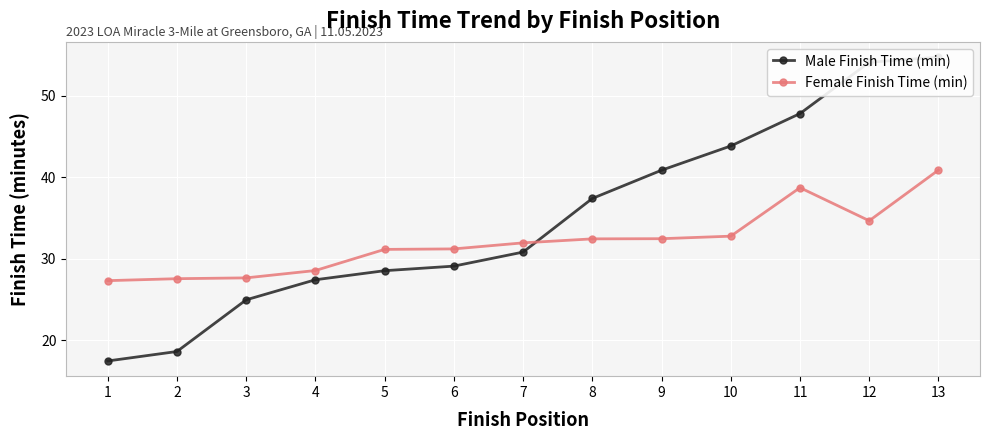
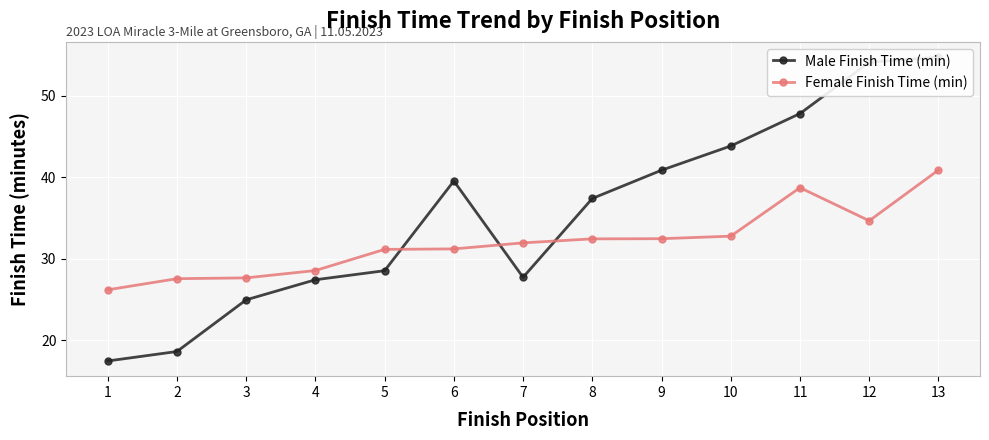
  {
    "Male Finish Time (min)": {
      "1": 17,
      "2": 19,
      "3": 25,
      "4": 27,
      "5": 29,
-     "6": 29,
-     "7": 31,
+     "6": 40,
+     "7": 28,
      "8": 37,
      "9": 41,
      "10": 44,
      "11": 48
    },
    "Female Finish Time (min)": {
-     "1": 27,
+     "1": 26,
      "2": 28,
      "3": 28,
      "4": 29,
      "5": 31,
      "6": 31,
      "7": 32,
      "8": 32,
      "9": 32,
      "10": 33,
      "11": 39,
      "12": 35,
      "13": 41
    }
  }
